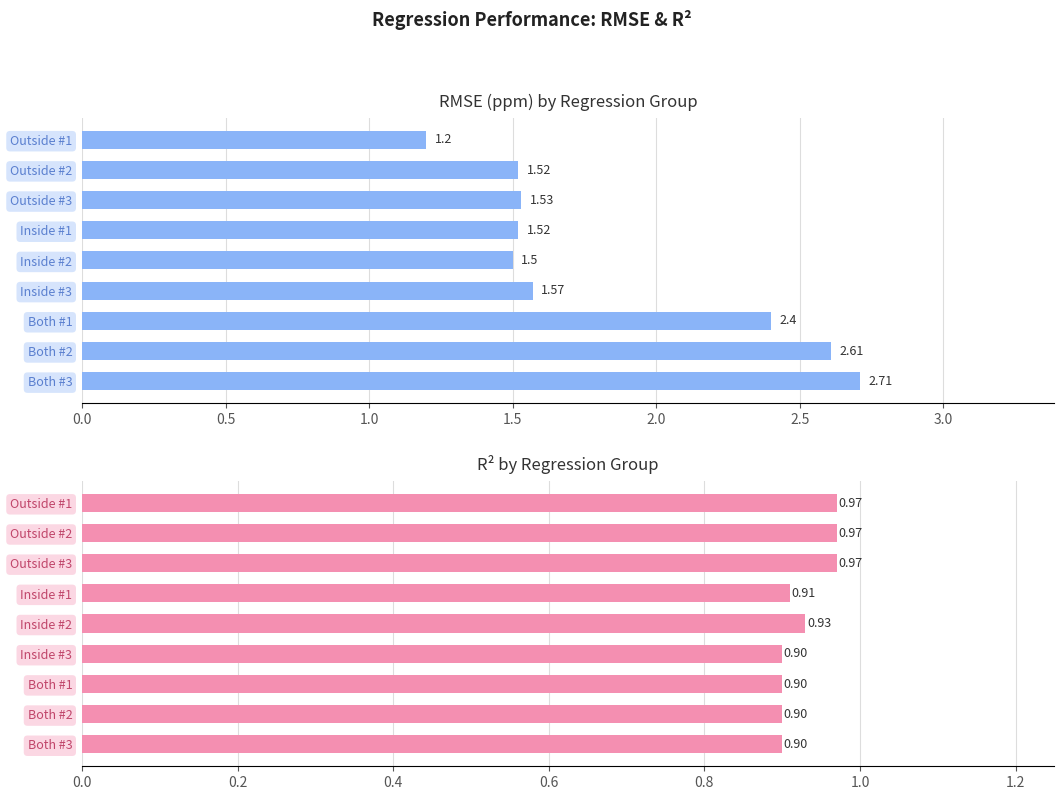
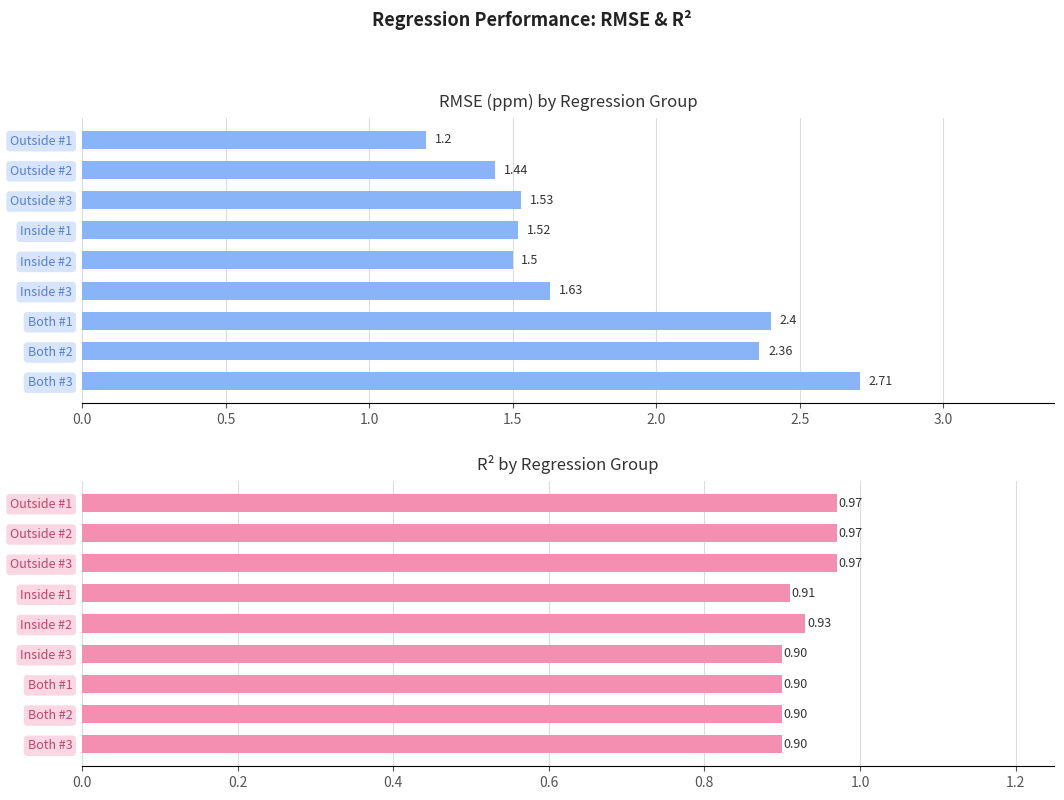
  {
    "RMSE (ppm) by Regression Group": {
      "Outside #1": 1.2,
-     "Outside #2": 1.52,
+     "Outside #2": 1.44,
      "Outside #3": 1.53,
      "Inside #1": 1.52,
      "Inside #2": 1.5,
-     "Inside #3": 1.57,
+     "Inside #3": 1.63,
      "Both #1": 2.4,
-     "Both #2": 2.61,
+     "Both #2": 2.36,
      "Both #3": 2.71
    },
    "R² by Regression Group": {
      "Outside #1": 0.97,
      "Outside #2": 0.97,
      "Outside #3": 0.97,
      "Inside #1": 0.91,
      "Inside #2": 0.93,
      "Inside #3": 0.90,
      "Both #1": 0.90,
      "Both #2": 0.90,
      "Both #3": 0.90
    }
  }
